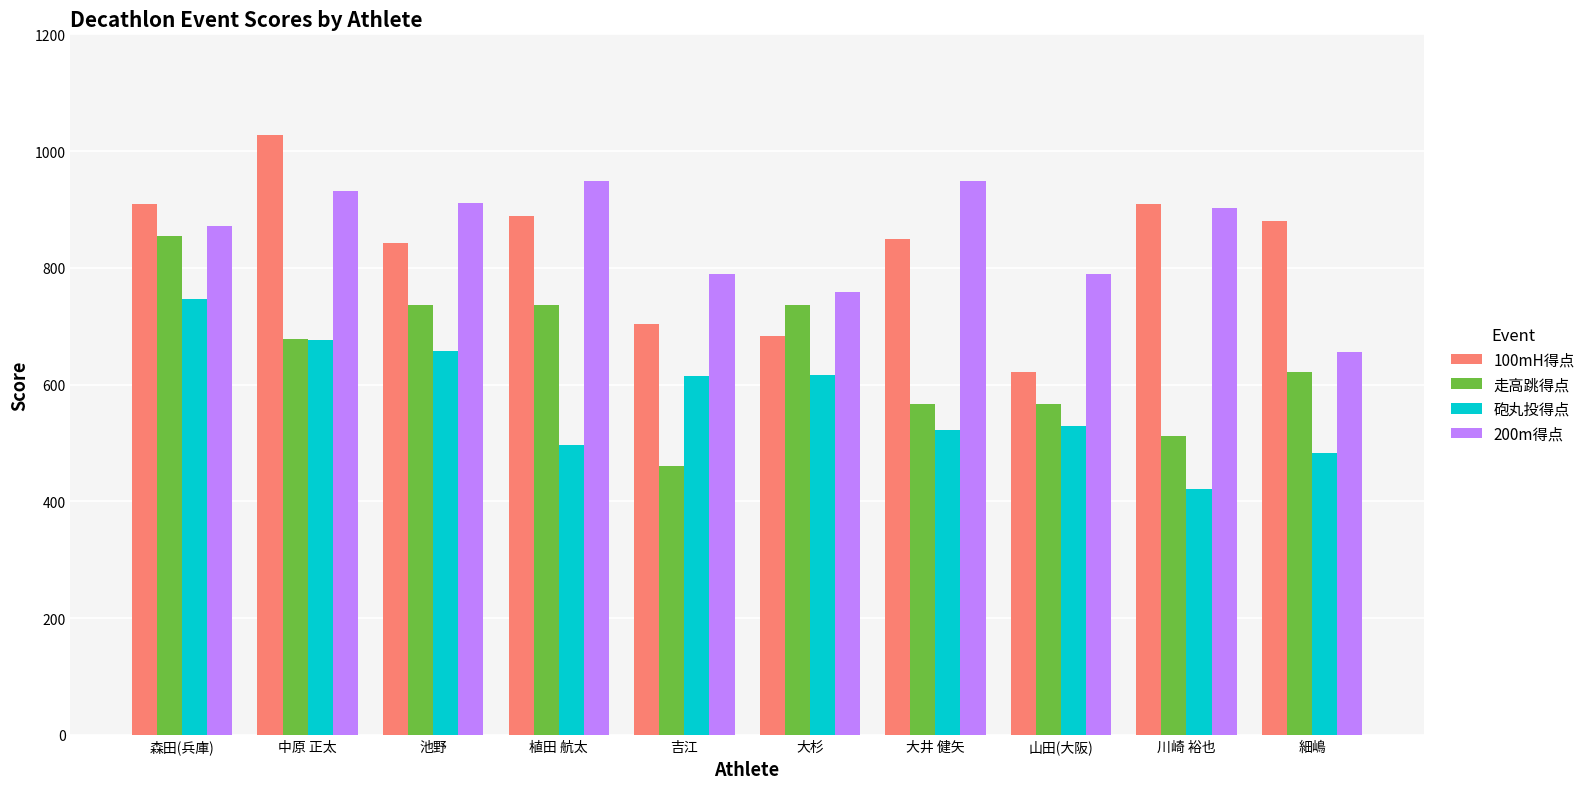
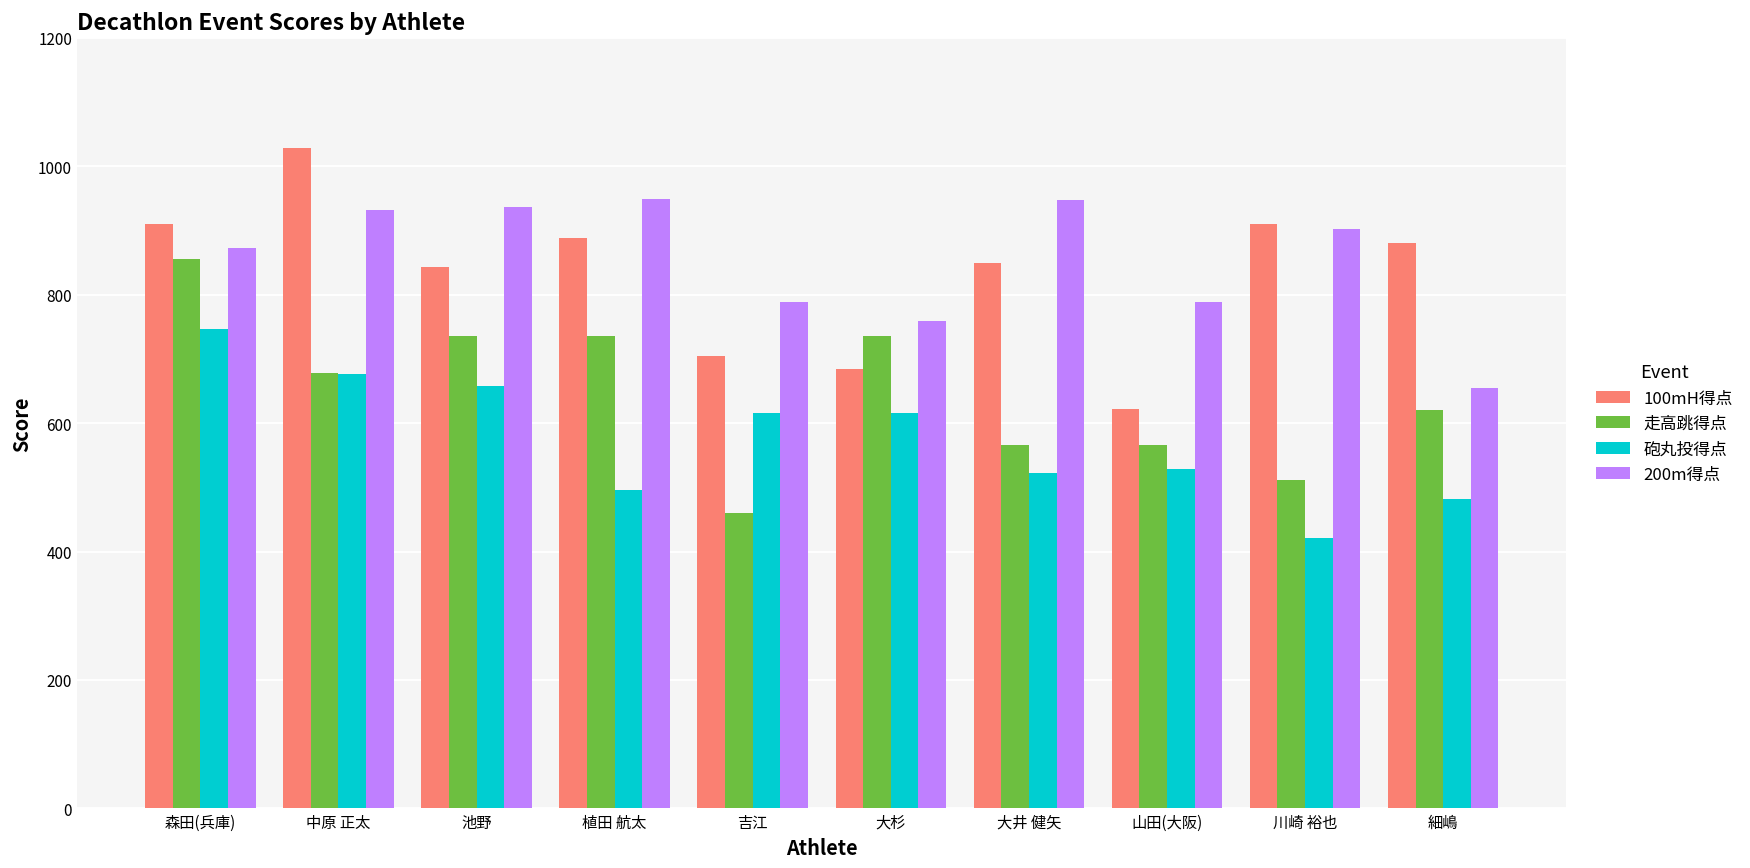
  {
    "100mH得点": {
      "森田(兵庫)": 910,
      "中原 正太": 1030,
      "池野": 840,
      "植田 航太": 890,
      "吉江": 700,
      "大杉": 680,
      "大井 健矢": 850,
      "山田(大阪)": 620,
      "川崎 裕也": 910,
      "細嶋": 880
    },
    "走高跳得点": {
      "森田(兵庫)": 860,
      "中原 正太": 680,
      "池野": 740,
      "植田 航太": 740,
      "吉江": 460,
      "大杉": 740,
      "大井 健矢": 570,
      "山田(大阪)": 570,
      "川崎 裕也": 510,
      "細嶋": 620
    },
    "砲丸投得点": {
      "森田(兵庫)": 750,
      "中原 正太": 680,
      "池野": 660,
      "植田 航太": 500,
      "吉江": 620,
      "大杉": 620,
      "大井 健矢": 520,
      "山田(大阪)": 530,
      "川崎 裕也": 420,
      "細嶋": 480
    },
    "200m得点": {
      "森田(兵庫)": 870,
      "中原 正太": 930,
-     "池野": 910,
+     "池野": 940,
      "植田 航太": 950,
      "吉江": 790,
      "大杉": 760,
      "大井 健矢": 950,
      "山田(大阪)": 790,
      "川崎 裕也": 900,
      "細嶋": 660
    }
  }
